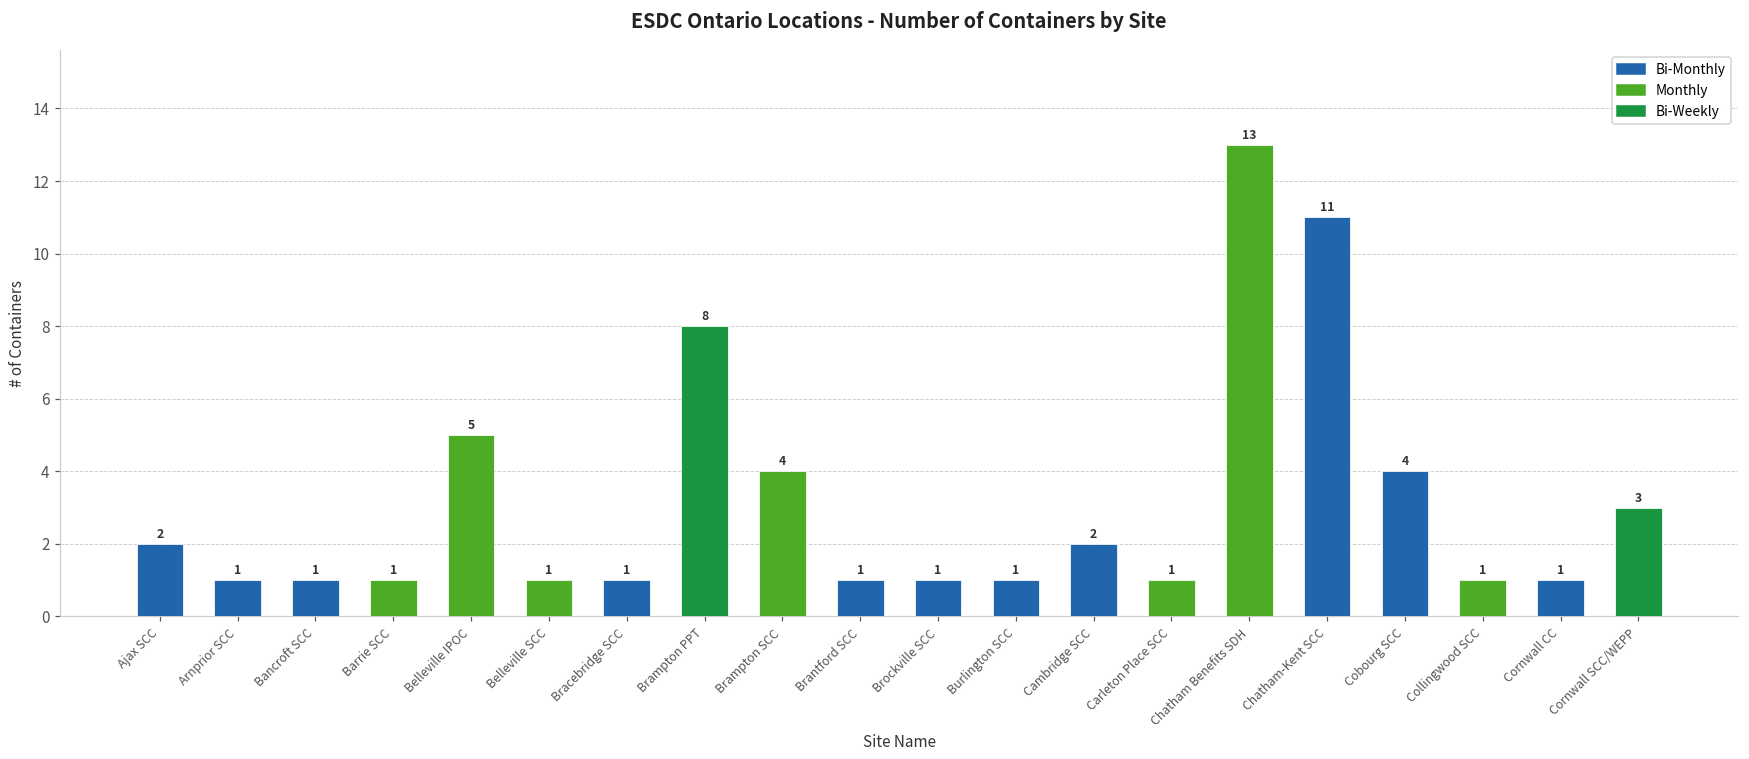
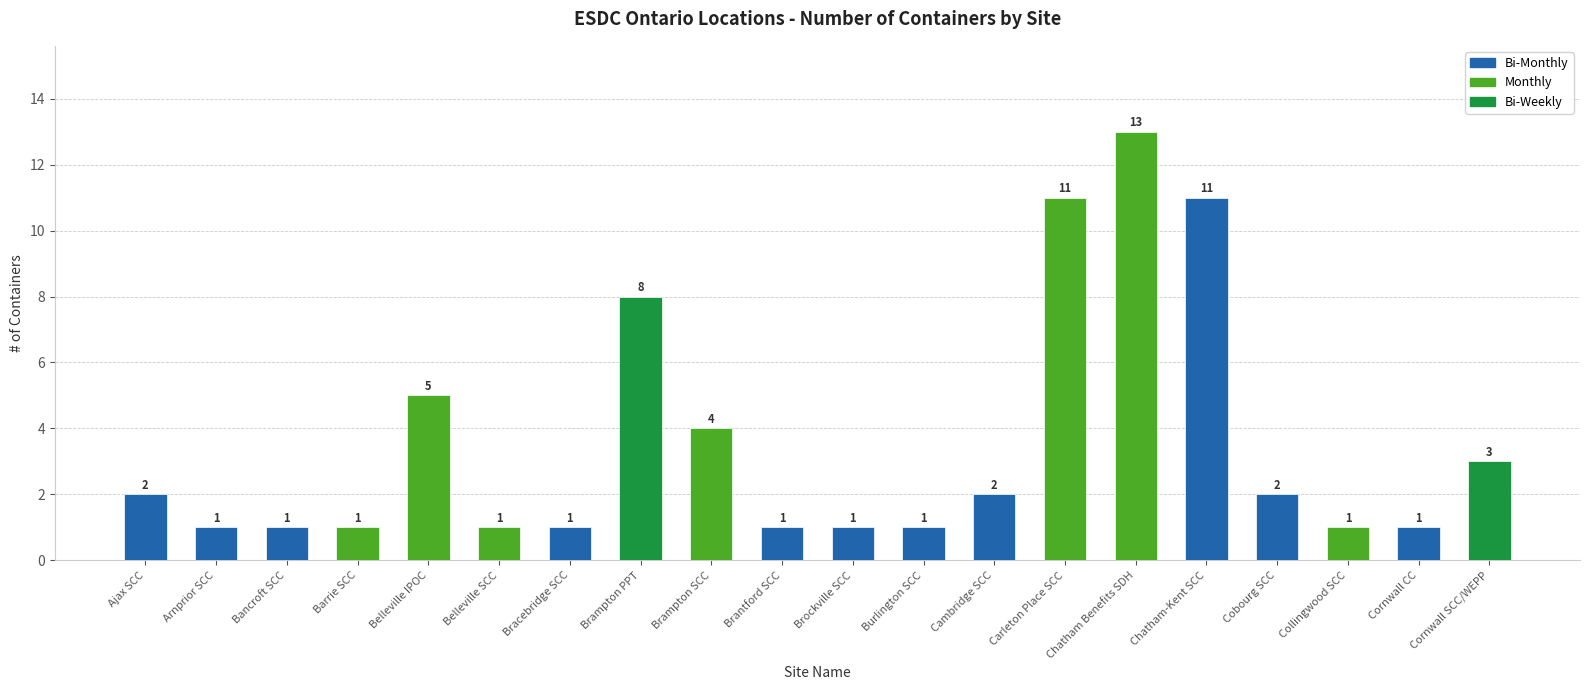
  {
    "Ajax SCC": 2,
    "Arnprior SCC": 1,
    "Bancroft SCC": 1,
    "Barrie SCC": 1,
    "Belleville IPOC": 5,
    "Belleville SCC": 1,
    "Bracebridge SCC": 1,
    "Brampton PPT": 8,
    "Brampton SCC": 4,
    "Brantford SCC": 1,
    "Brockville SCC": 1,
    "Burlington SCC": 1,
    "Cambridge SCC": 2,
-   "Carleton Place SCC": 1,
+   "Carleton Place SCC": 11,
    "Chatham Benefits SDH": 13,
    "Chatham-Kent SCC": 11,
-   "Cobourg SCC": 4,
+   "Cobourg SCC": 2,
    "Collingwood SCC": 1,
    "Cornwall CC": 1,
    "Cornwall SCC/WEPP": 3
  }
